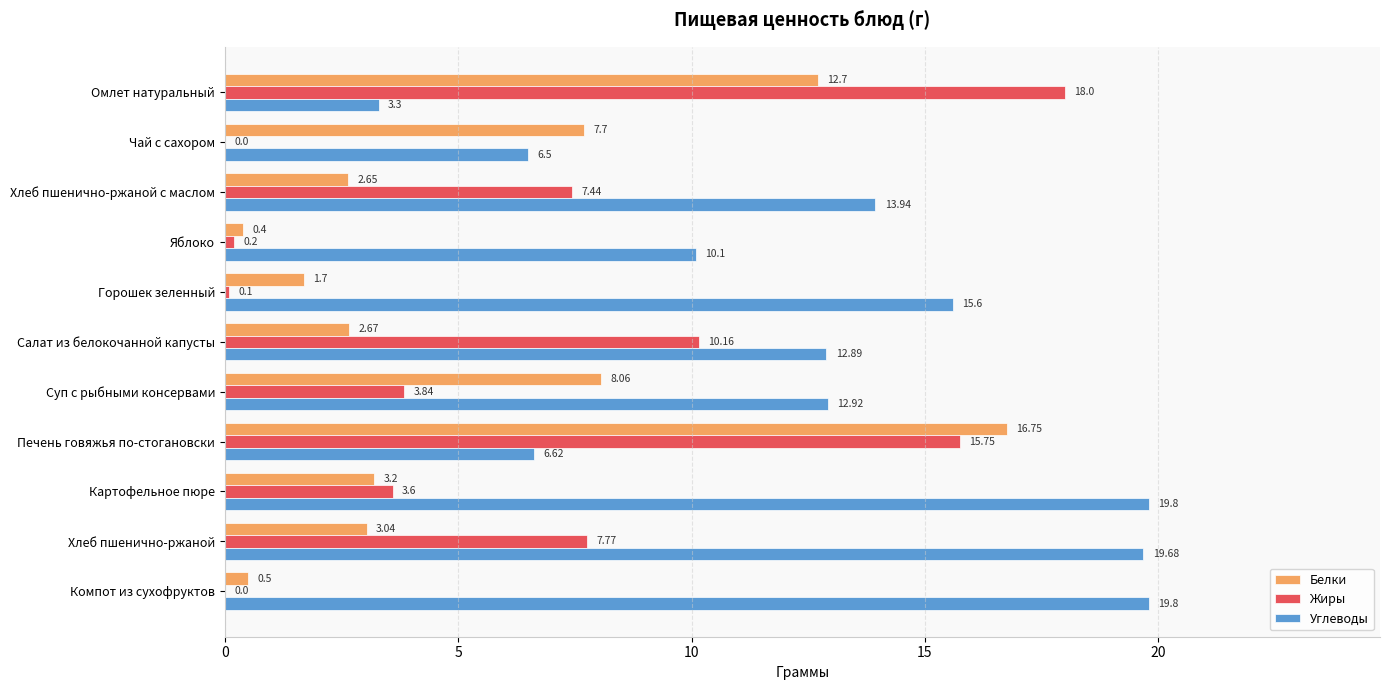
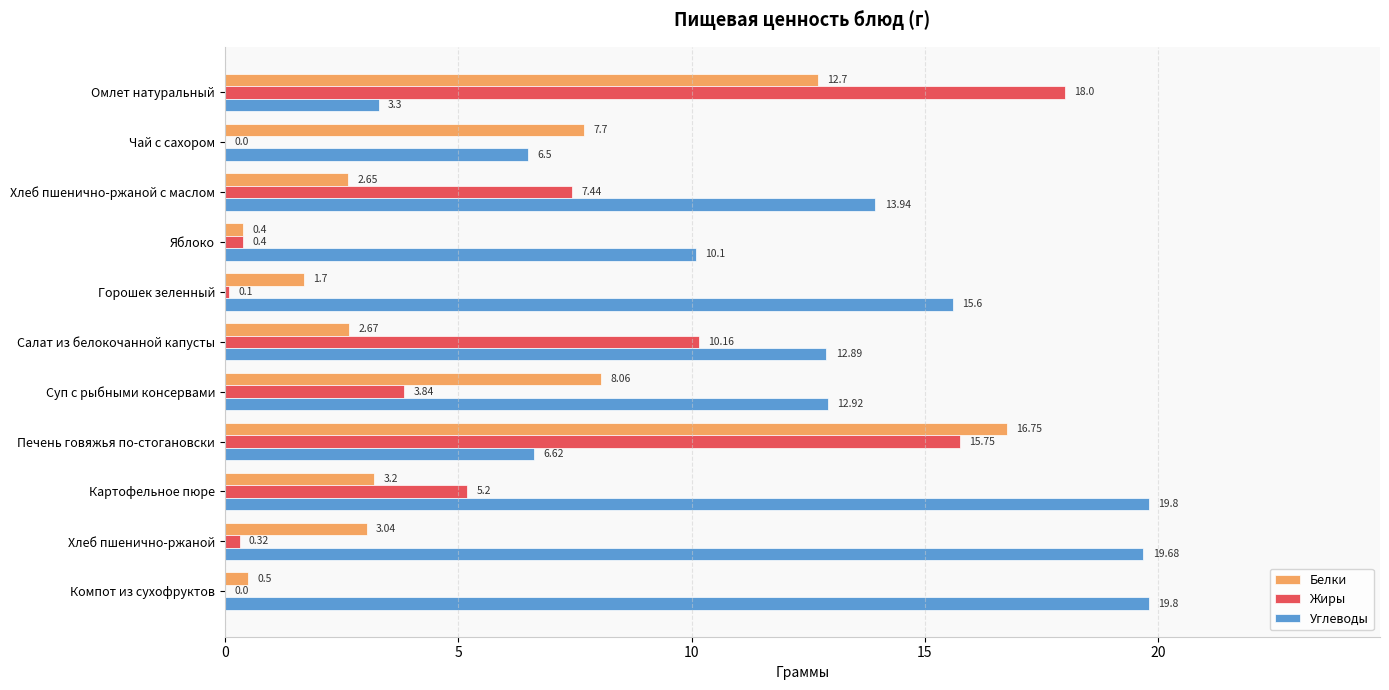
  {
    "Белки": {
      "Омлет натуральный": 12.7,
      "Чай с сахором": 7.7,
      "Хлеб пшенично-ржаной с маслом": 2.65,
      "Яблоко": 0.4,
      "Горошек зеленный": 1.7,
      "Салат из белокочанной капусты": 2.67,
      "Суп с рыбными консервами": 8.06,
      "Печень говяжья по-стогановски": 16.75,
      "Картофельное пюре": 3.2,
      "Хлеб пшенично-ржаной": 3.04,
      "Компот из сухофруктов": 0.5
    },
    "Жиры": {
      "Омлет натуральный": 18.0,
      "Чай с сахором": 0.0,
      "Хлеб пшенично-ржаной с маслом": 7.44,
-     "Яблоко": 0.2,
+     "Яблоко": 0.4,
      "Горошек зеленный": 0.1,
      "Салат из белокочанной капусты": 10.16,
      "Суп с рыбными консервами": 3.84,
      "Печень говяжья по-стогановски": 15.75,
-     "Картофельное пюре": 3.6,
-     "Хлеб пшенично-ржаной": 7.77,
+     "Картофельное пюре": 5.2,
+     "Хлеб пшенично-ржаной": 0.32,
      "Компот из сухофруктов": 0.0
    },
    "Углеводы": {
      "Омлет натуральный": 3.3,
      "Чай с сахором": 6.5,
      "Хлеб пшенично-ржаной с маслом": 13.94,
      "Яблоко": 10.1,
      "Горошек зеленный": 15.6,
      "Салат из белокочанной капусты": 12.89,
      "Суп с рыбными консервами": 12.92,
      "Печень говяжья по-стогановски": 6.62,
      "Картофельное пюре": 19.8,
      "Хлеб пшенично-ржаной": 19.68,
      "Компот из сухофруктов": 19.8
    }
  }
